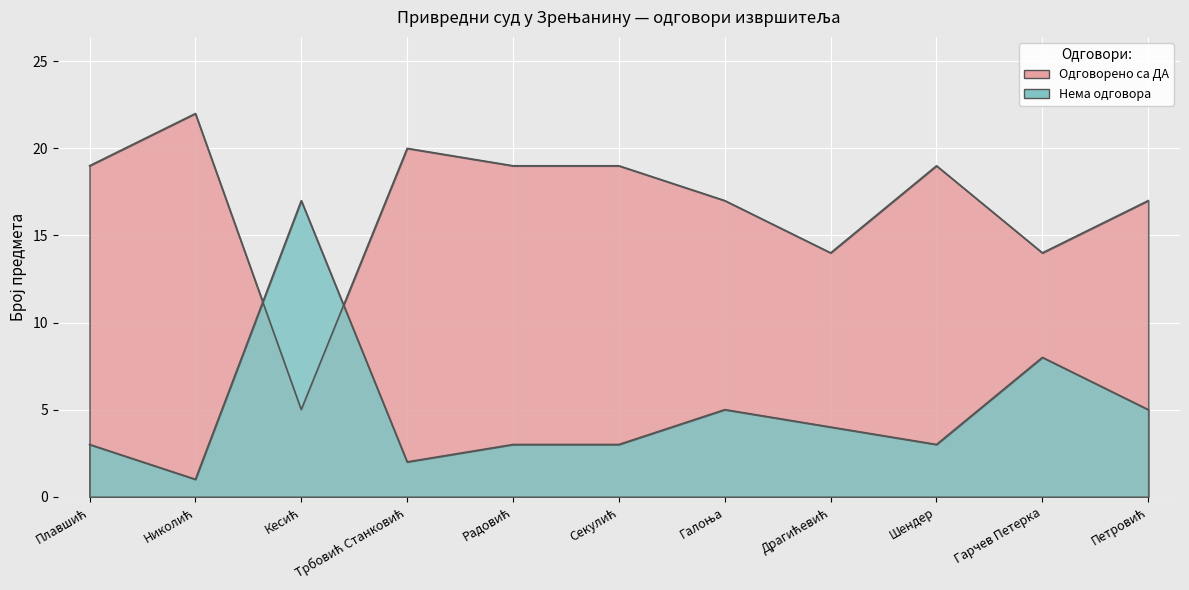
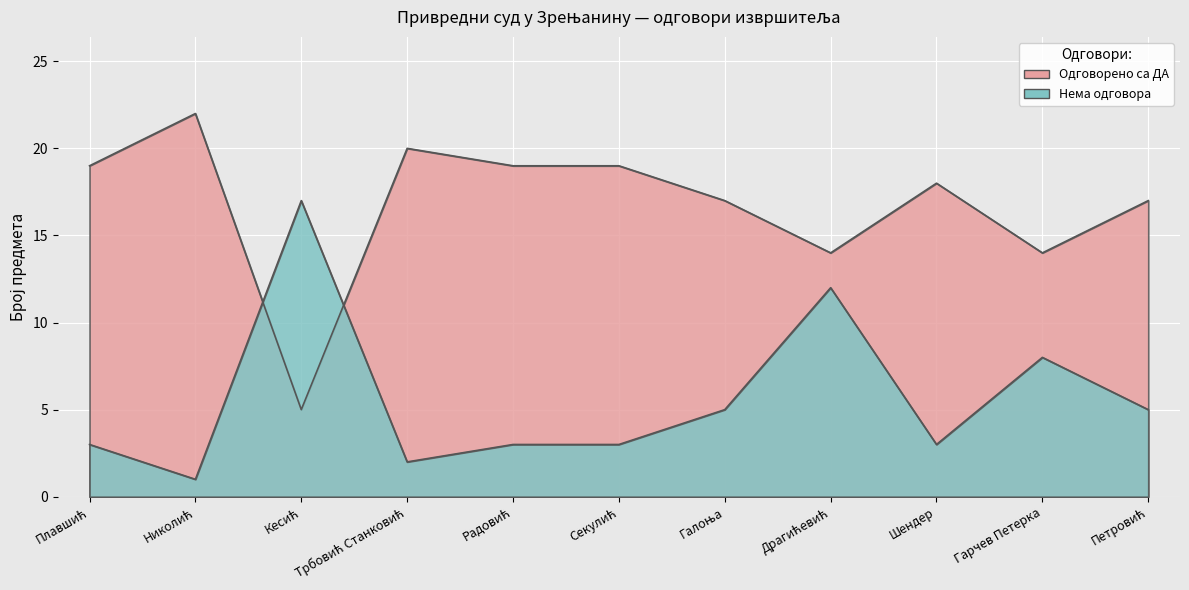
  {
    "Одговорено са ДА": {
      "Плавшић": 19,
      "Николић": 22,
      "Кесић": 5,
      "Трбовић Станковић": 20,
      "Радовић": 19,
      "Секулић": 19,
      "Галоња": 17,
      "Драгићевић": 14,
-     "Шендер": 19,
+     "Шендер": 18,
      "Гарчев Петерка": 14,
      "Петровић": 17
    },
    "Нема одговора": {
      "Плавшић": 3,
      "Николић": 1,
      "Кесић": 17,
      "Трбовић Станковић": 2,
      "Радовић": 3,
      "Секулић": 3,
      "Галоња": 5,
-     "Драгићевић": 4,
+     "Драгићевић": 12,
      "Шендер": 3,
      "Гарчев Петерка": 8,
      "Петровић": 5
    }
  }
